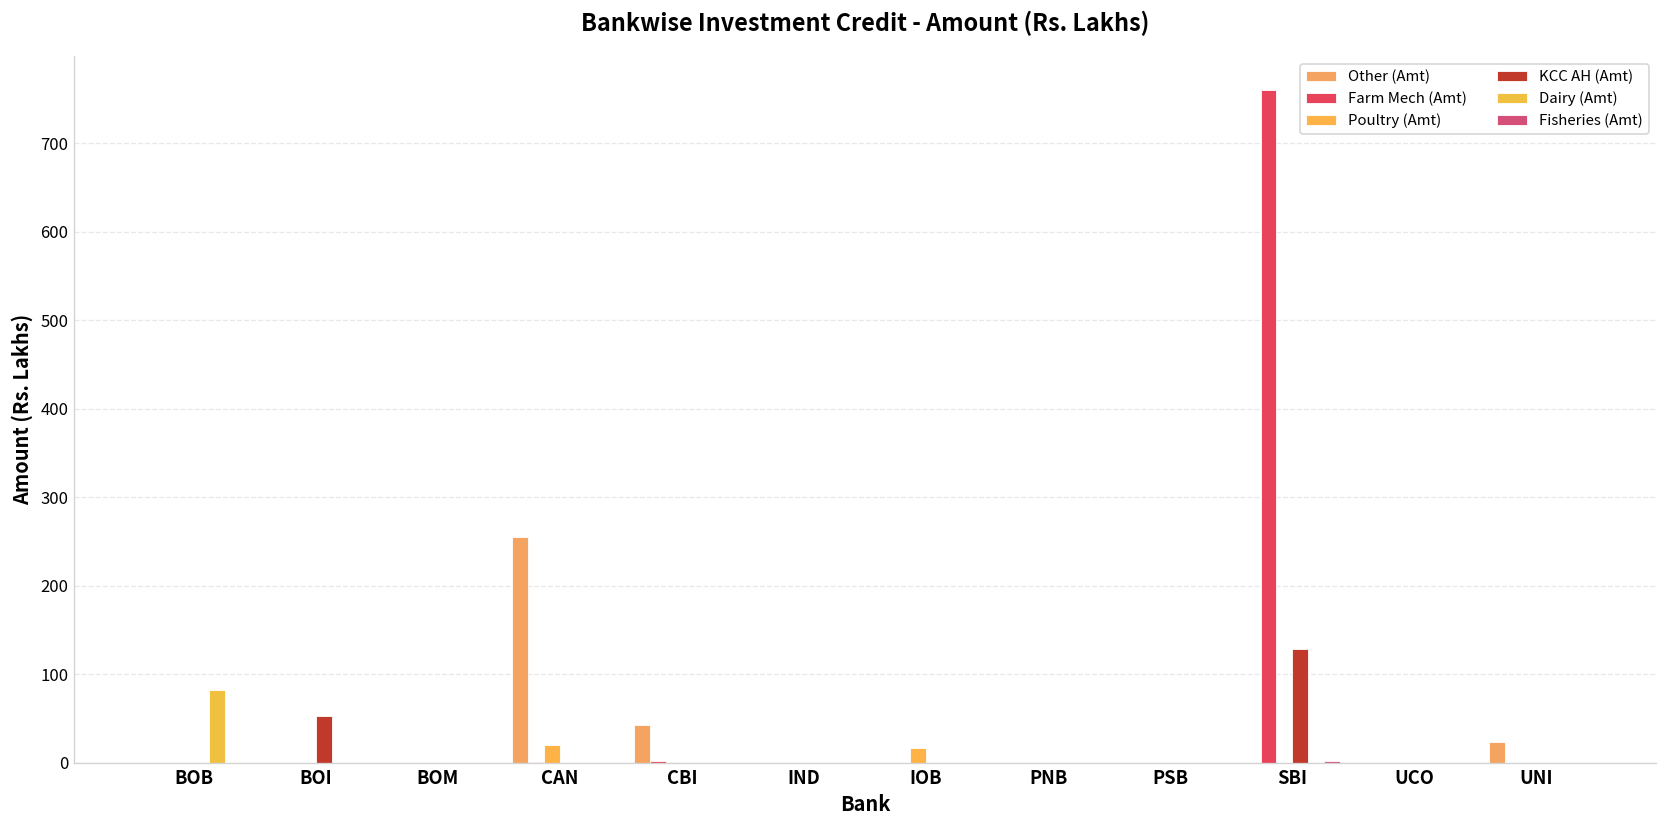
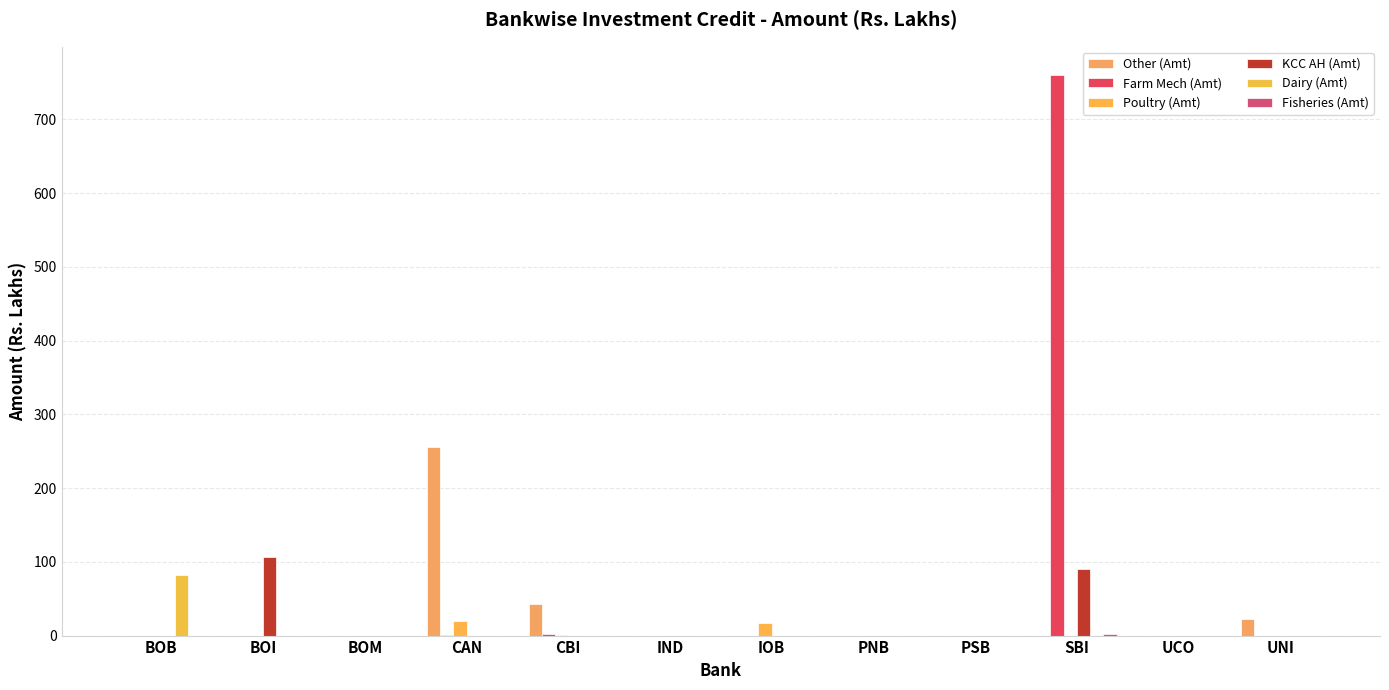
  {
    "KCC AH (Amt)": {
      "BOB": 0,
-     "BOI": 50,
+     "BOI": 110,
      "BOM": 0,
      "CAN": 0,
      "CBI": 0,
      "IND": 0,
      "IOB": 0,
      "PNB": 0,
      "PSB": 0,
-     "SBI": 130,
+     "SBI": 90,
      "UCO": 0,
      "UNI": 0
    }
  }
